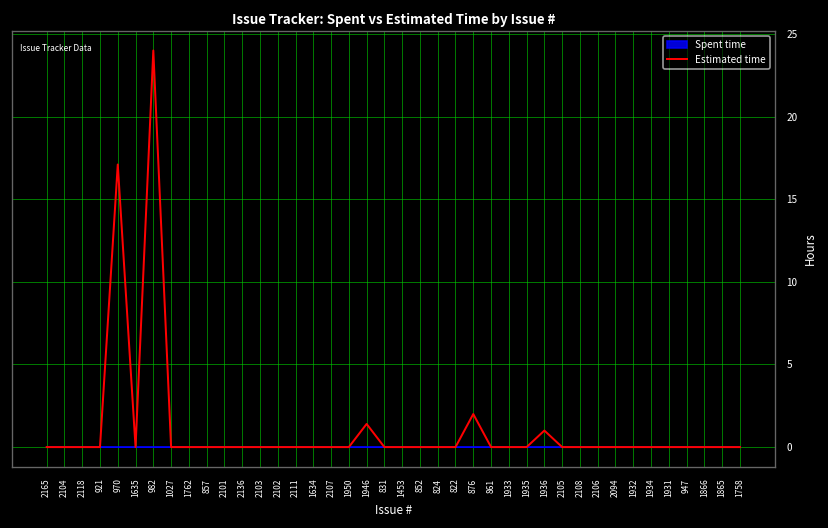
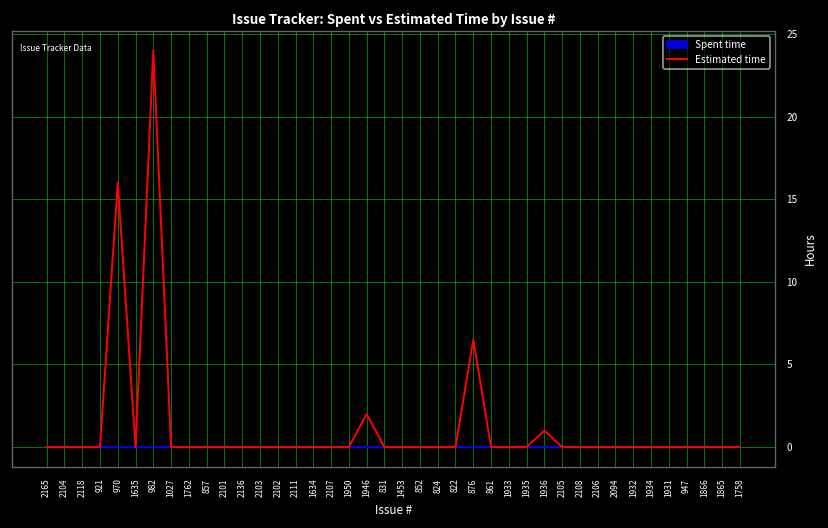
  {
    "Spent time": {
      "970": 0.0,
      "982": 0.0,
      "1946": 0.0,
      "876": 0.0,
      "1936": 0.0
    },
    "Estimated time": {
-     "970": 17.1,
+     "970": 16.0,
      "982": 24.0,
-     "1946": 1.4,
-     "876": 2.0,
+     "1946": 2.0,
+     "876": 6.5,
      "1936": 1.0
    }
  }
